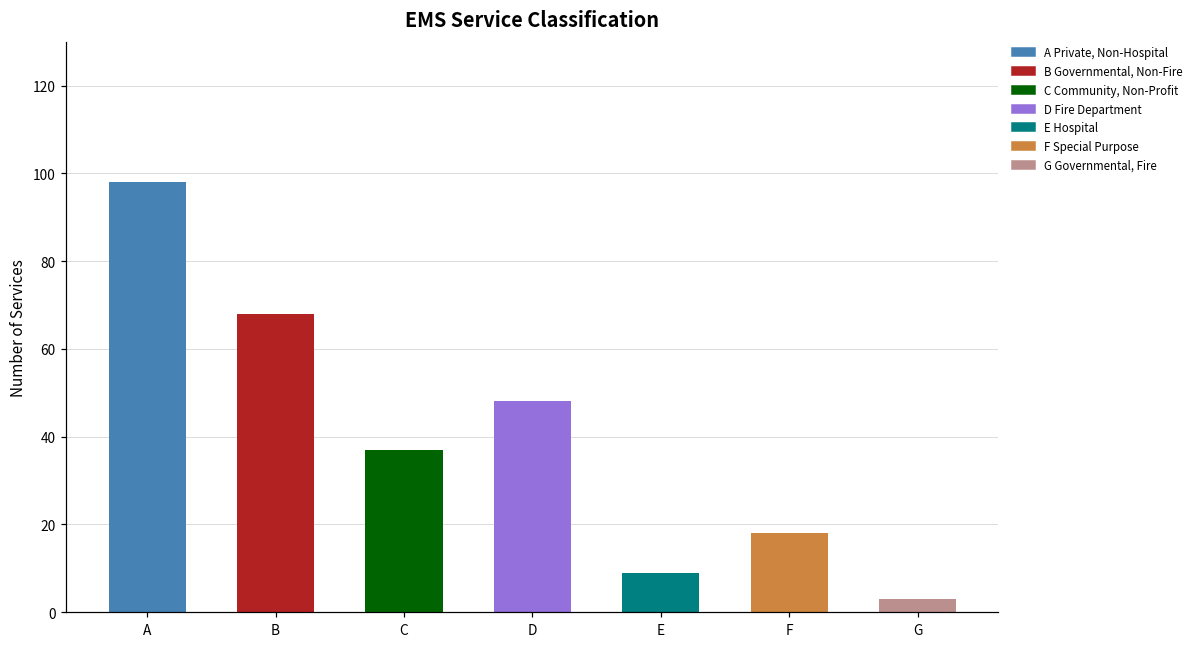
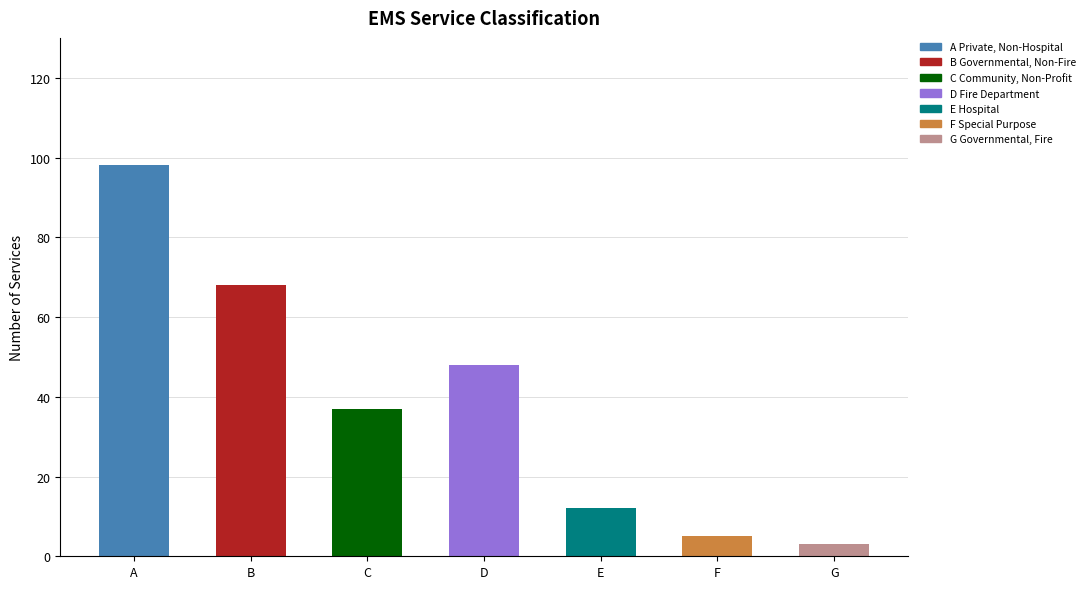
  {
    "A": 98,
    "B": 68,
    "C": 37,
    "D": 48,
-   "E": 9,
-   "F": 18,
+   "E": 12,
+   "F": 5,
    "G": 3
  }
